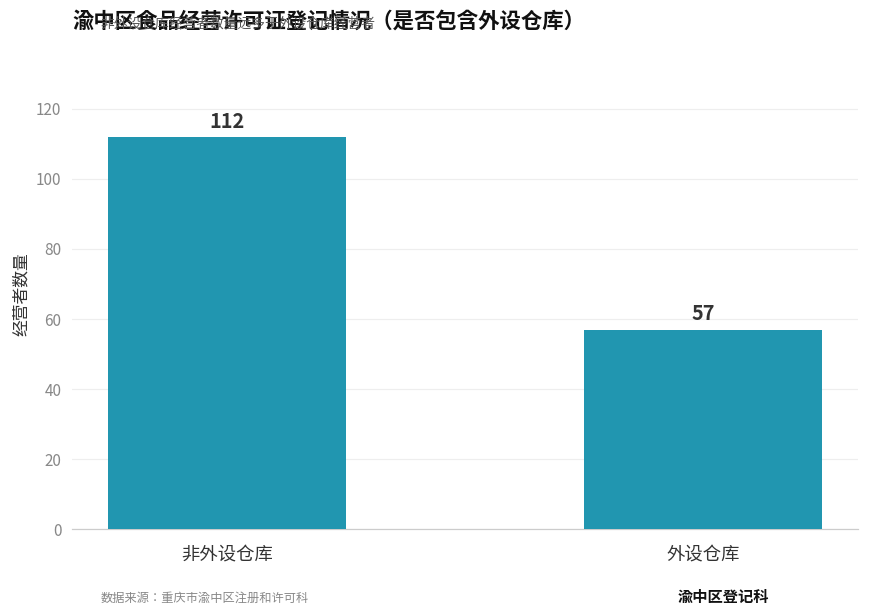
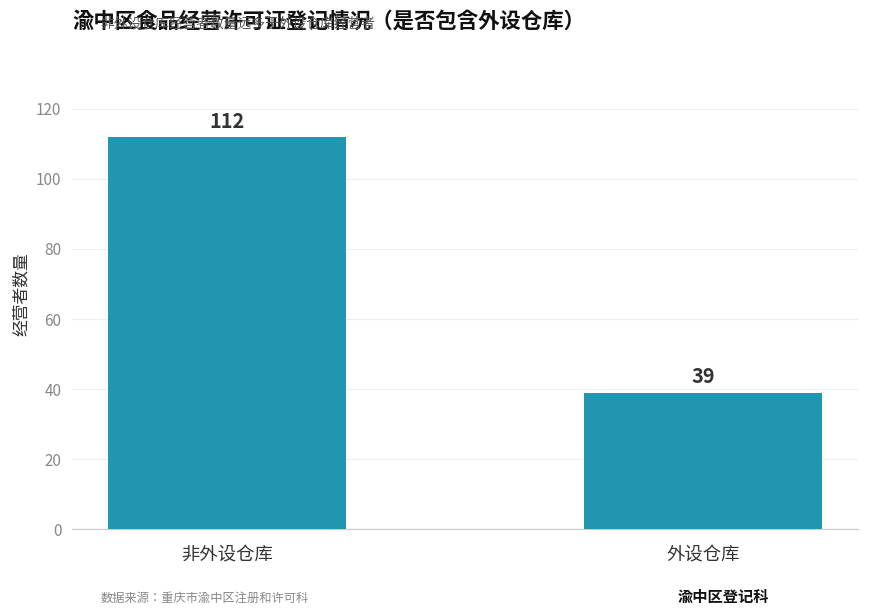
  {
    "非外设仓库": 112,
-   "外设仓库": 57
+   "外设仓库": 39
  }
